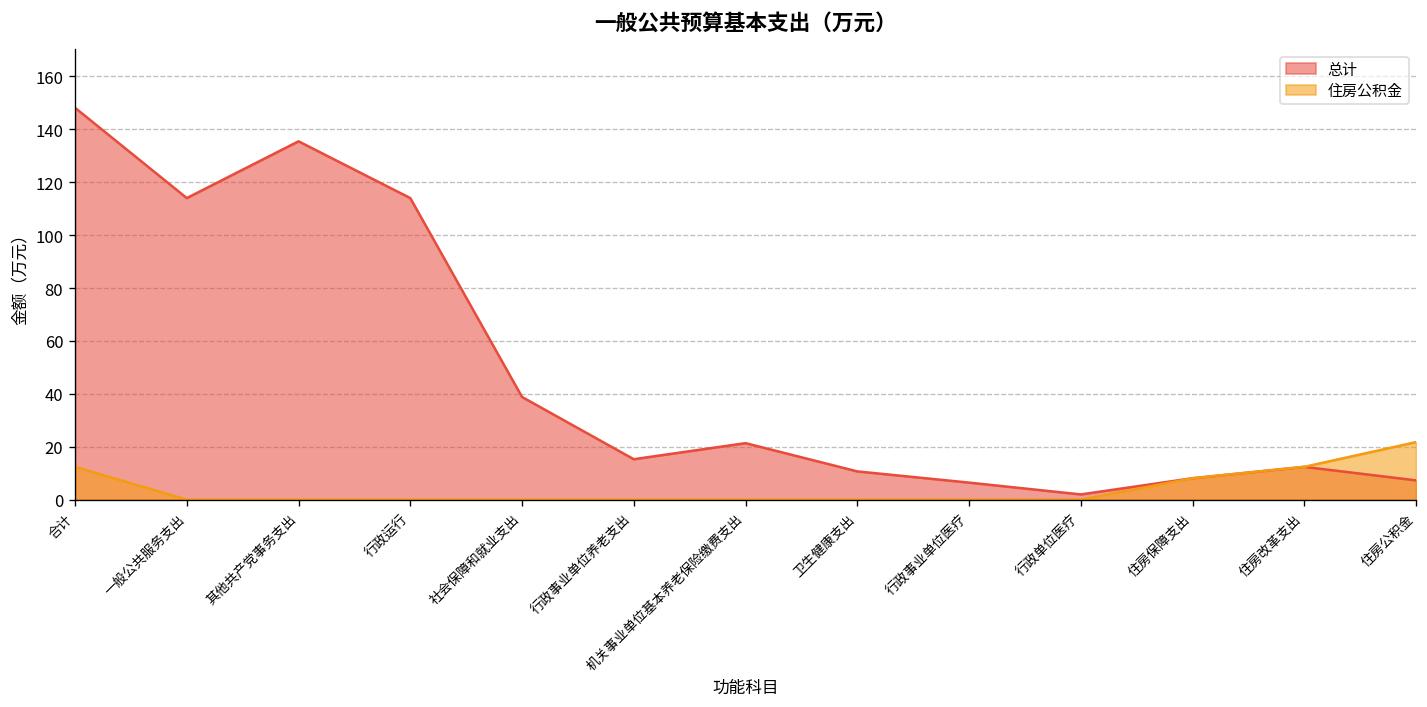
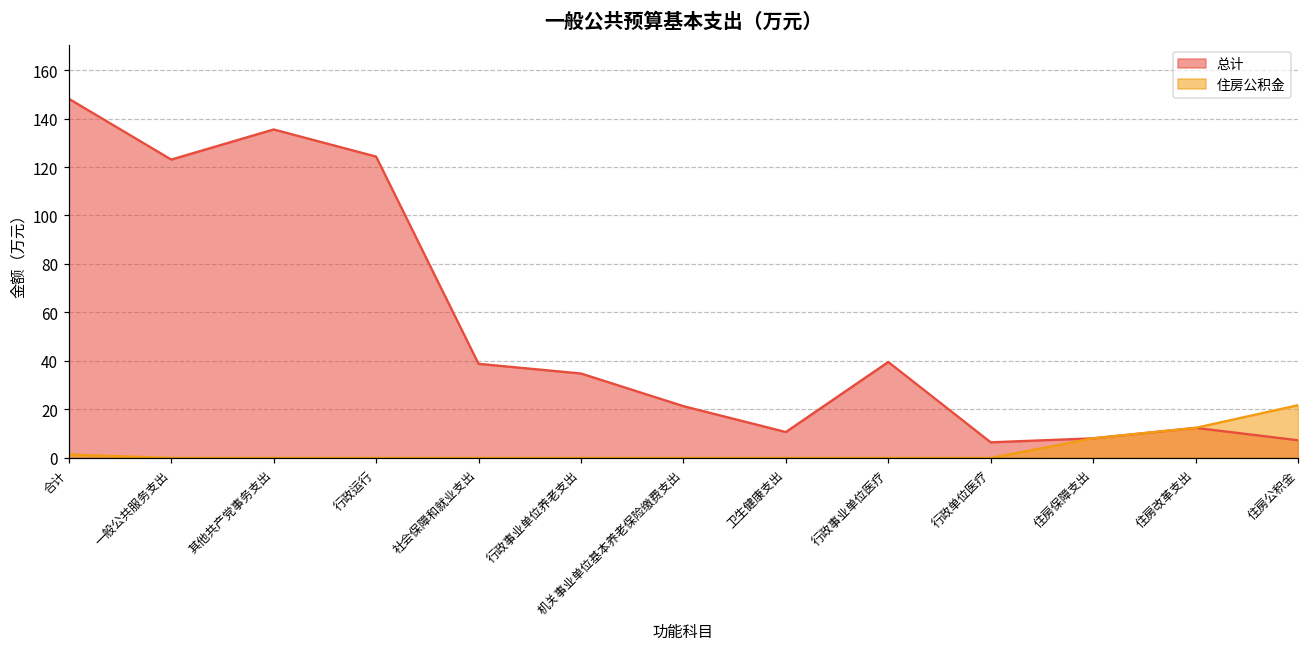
  {
    "总计": {
      "合计": 148,
-     "一般公共服务支出": 114,
+     "一般公共服务支出": 123,
      "其他共产党事务支出": 135,
-     "行政运行": 114,
+     "行政运行": 124,
      "社会保障和就业支出": 39,
-     "行政事业单位养老支出": 15,
+     "行政事业单位养老支出": 35,
      "机关事业单位基本养老保险缴费支出": 21,
      "卫生健康支出": 11,
-     "行政事业单位医疗": 6,
-     "行政单位医疗": 2,
+     "行政事业单位医疗": 40,
+     "行政单位医疗": 6,
      "住房公积金": 7
    },
    "住房公积金": {
-     "合计": 12,
+     "合计": 1,
      "一般公共服务支出": 0,
      "其他共产党事务支出": 0,
      "行政运行": 0,
      "社会保障和就业支出": 0,
      "行政事业单位养老支出": 0,
      "机关事业单位基本养老保险缴费支出": 0,
      "卫生健康支出": 0,
      "行政事业单位医疗": 0,
      "行政单位医疗": 0,
      "住房公积金": 22
    }
  }
